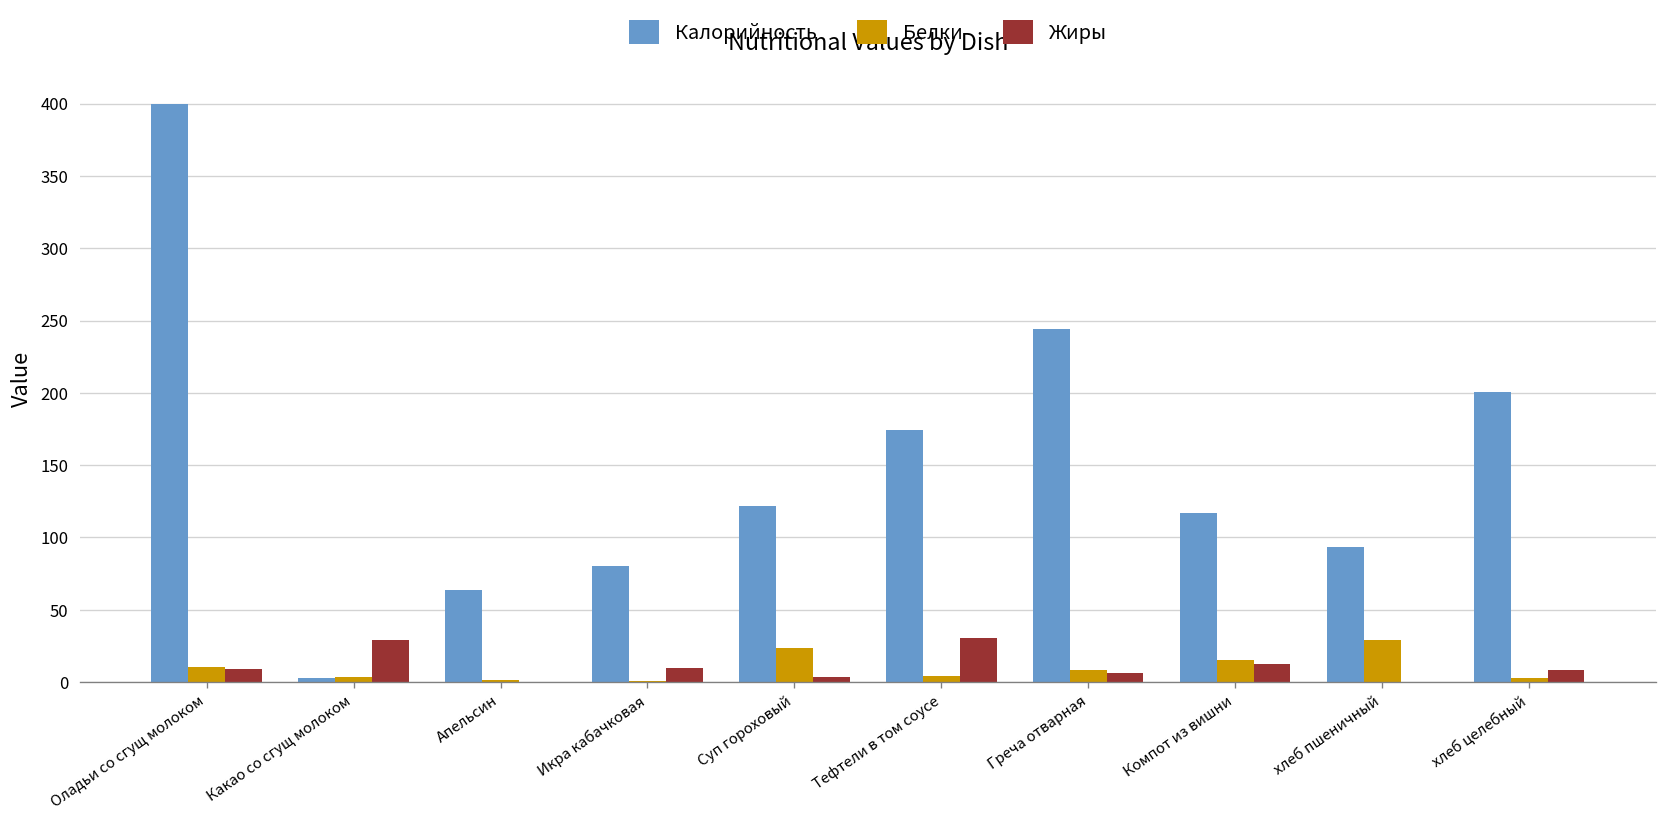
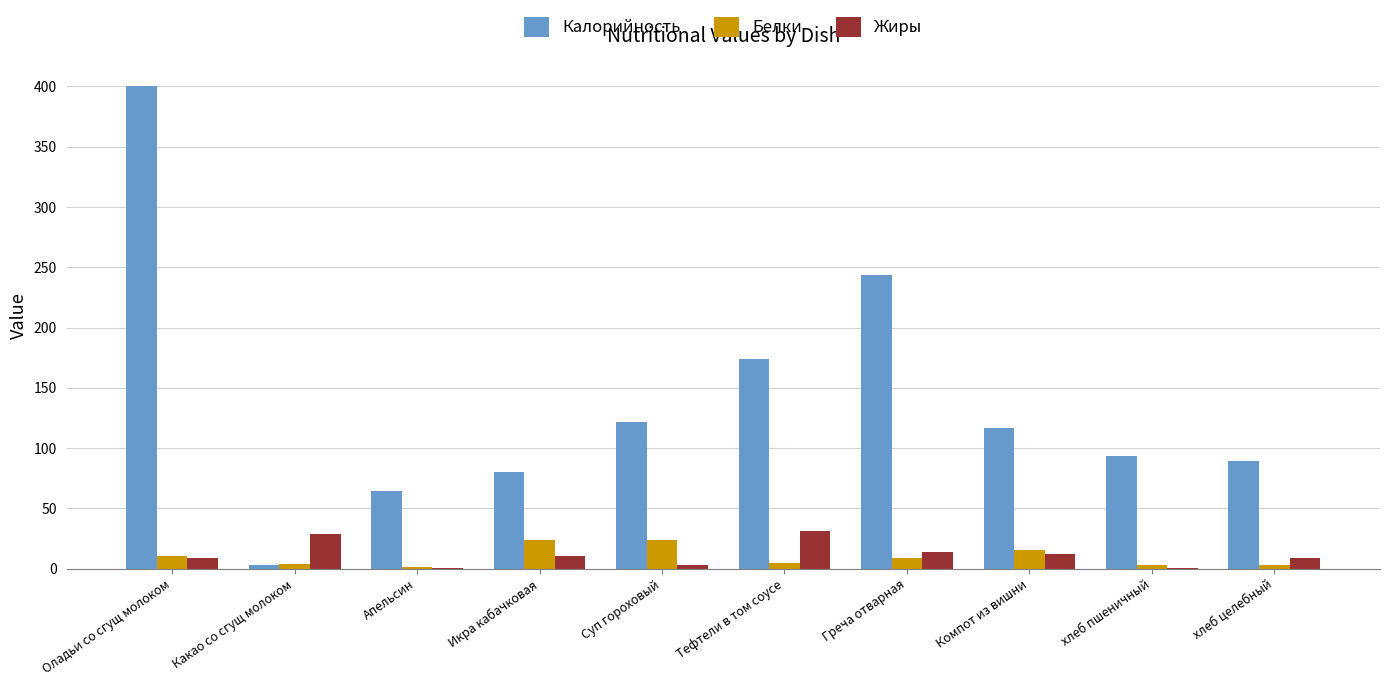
  {
    "Калорийность": {
      "Оладьи со сгущ молоком": 400,
      "Какао со сгущ молоком": 3,
      "Апельсин": 64,
      "Икра кабачковая": 80,
      "Суп гороховый": 122,
      "Тефтели в том соусе": 174,
      "Греча отварная": 244,
      "Компот из вишни": 117,
      "хлеб пшеничный": 94,
-     "хлеб целебный": 200
+     "хлеб целебный": 89
    },
    "Белки": {
      "Оладьи со сгущ молоком": 11,
      "Какао со сгущ молоком": 4,
-     "Икра кабачковая": 1,
+     "Икра кабачковая": 24,
      "Суп гороховый": 24,
      "Тефтели в том соусе": 5,
      "Греча отварная": 9,
      "Компот из вишни": 15,
-     "хлеб пшеничный": 29,
+     "хлеб пшеничный": 3,
      "хлеб целебный": 3
    },
    "Жиры": {
      "Оладьи со сгущ молоком": 9,
      "Какао со сгущ молоком": 29,
      "Икра кабачковая": 10,
      "Суп гороховый": 3,
      "Тефтели в том соусе": 31,
-     "Греча отварная": 6,
+     "Греча отварная": 14,
      "Компот из вишни": 13,
      "хлеб целебный": 8
    }
  }
